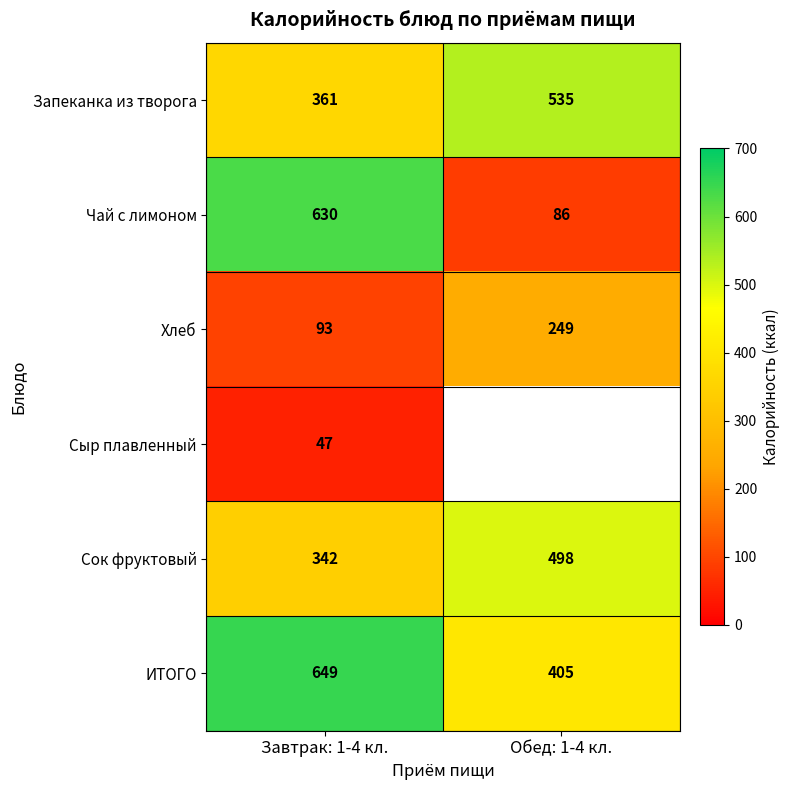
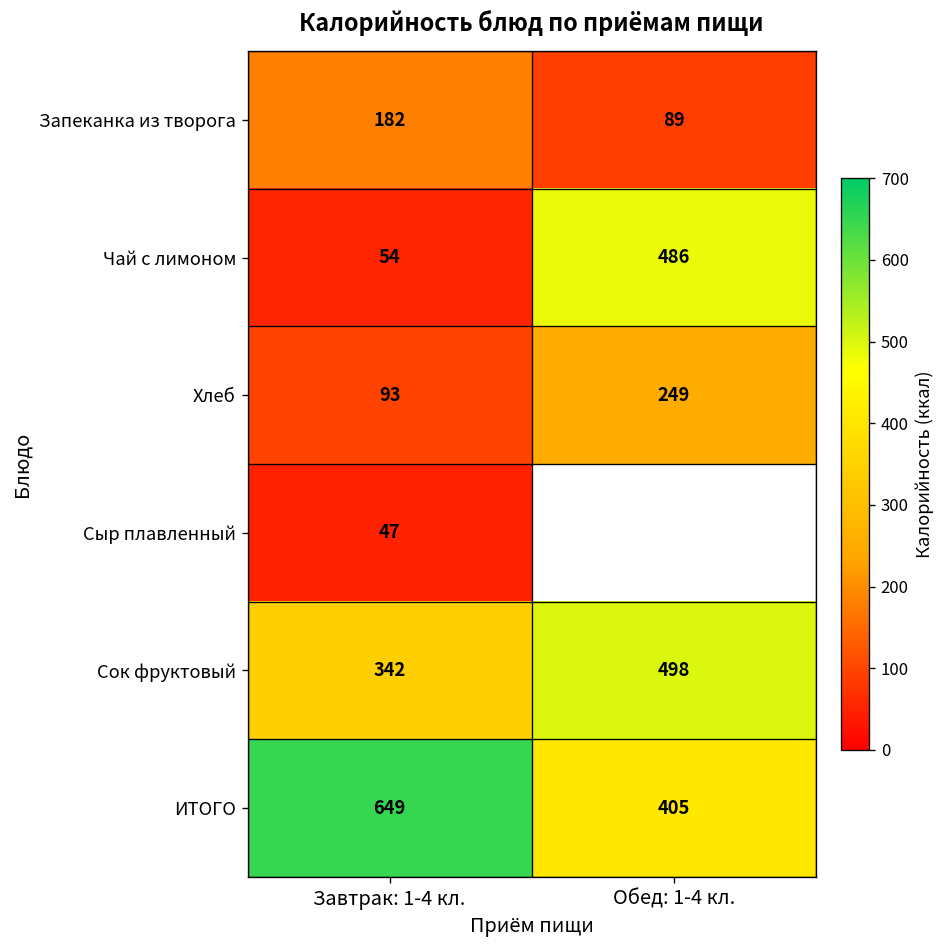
  {
    "Запеканка из творога": {
-     "Завтрак: 1-4 кл.": 361,
-     "Обед: 1-4 кл.": 535
+     "Завтрак: 1-4 кл.": 182,
+     "Обед: 1-4 кл.": 89
    },
    "Чай с лимоном": {
-     "Завтрак: 1-4 кл.": 630,
-     "Обед: 1-4 кл.": 86
+     "Завтрак: 1-4 кл.": 54,
+     "Обед: 1-4 кл.": 486
    },
    "Хлеб": {
      "Завтрак: 1-4 кл.": 93,
      "Обед: 1-4 кл.": 249
    },
    "Сыр плавленный": {
      "Завтрак: 1-4 кл.": 47
    },
    "Сок фруктовый": {
      "Завтрак: 1-4 кл.": 342,
      "Обед: 1-4 кл.": 498
    },
    "ИТОГО": {
      "Завтрак: 1-4 кл.": 649,
      "Обед: 1-4 кл.": 405
    }
  }
